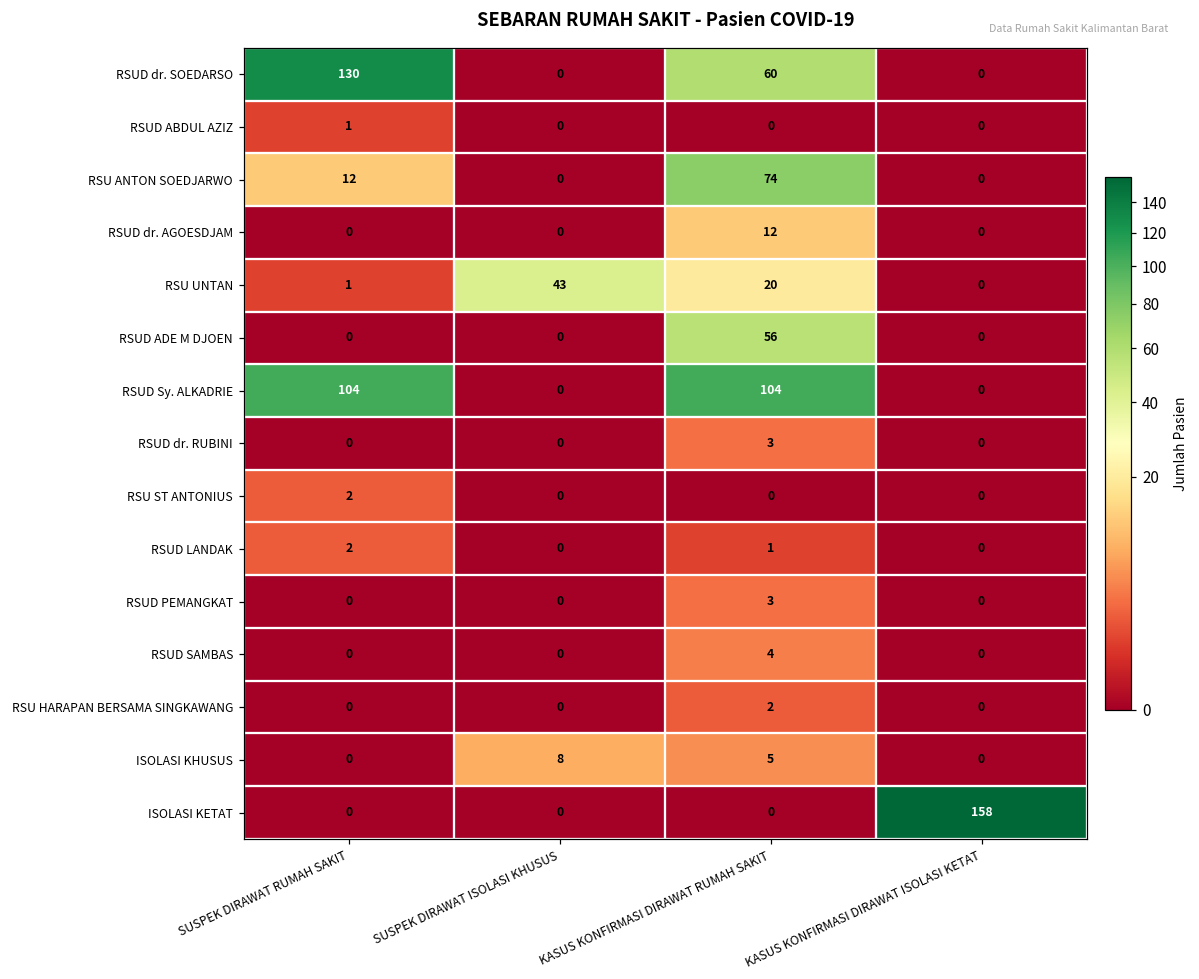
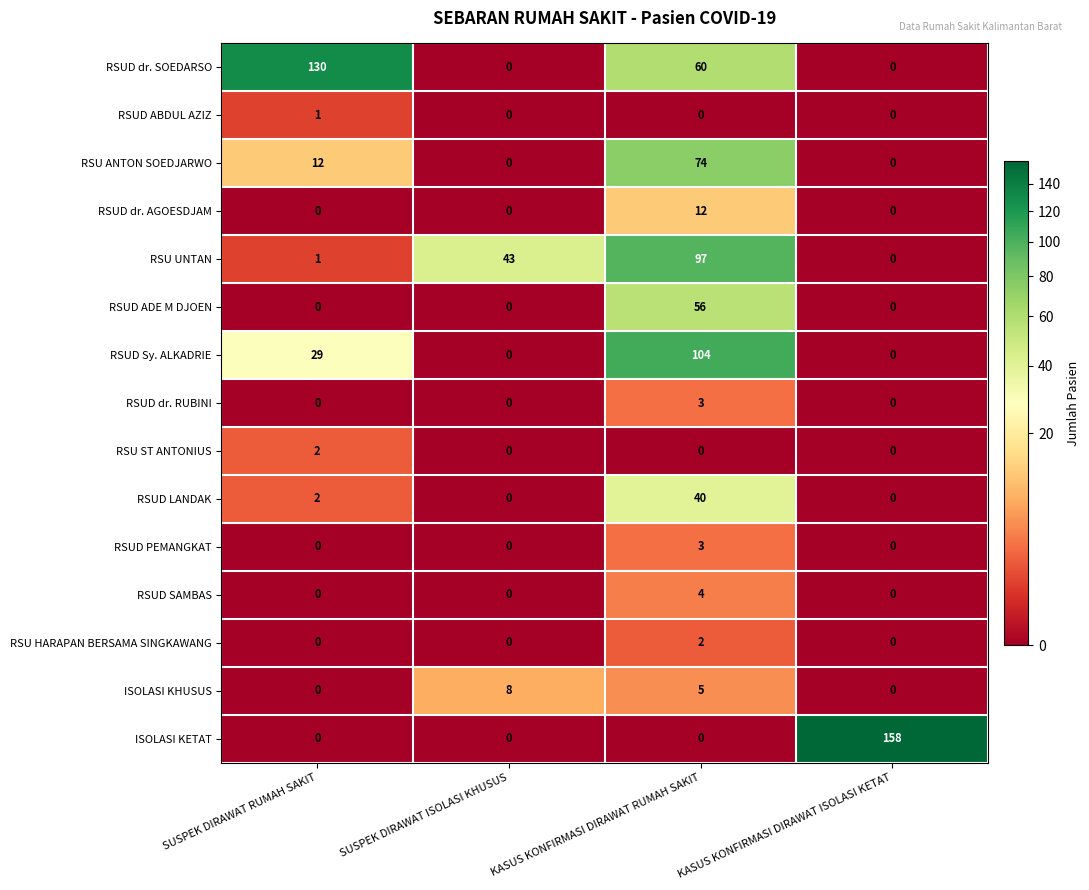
  {
    "RSUD dr. SOEDARSO": {
      "SUSPEK DIRAWAT RUMAH SAKIT": 130,
      "SUSPEK DIRAWAT ISOLASI KHUSUS": 0,
      "KASUS KONFIRMASI DIRAWAT RUMAH SAKIT": 60,
      "KASUS KONFIRMASI DIRAWAT ISOLASI KETAT": 0
    },
    "RSUD ABDUL AZIZ": {
      "SUSPEK DIRAWAT RUMAH SAKIT": 1,
      "SUSPEK DIRAWAT ISOLASI KHUSUS": 0,
      "KASUS KONFIRMASI DIRAWAT RUMAH SAKIT": 0,
      "KASUS KONFIRMASI DIRAWAT ISOLASI KETAT": 0
    },
    "RSU ANTON SOEDJARWO": {
      "SUSPEK DIRAWAT RUMAH SAKIT": 12,
      "SUSPEK DIRAWAT ISOLASI KHUSUS": 0,
      "KASUS KONFIRMASI DIRAWAT RUMAH SAKIT": 74,
      "KASUS KONFIRMASI DIRAWAT ISOLASI KETAT": 0
    },
    "RSUD dr. AGOESDJAM": {
      "SUSPEK DIRAWAT RUMAH SAKIT": 0,
      "SUSPEK DIRAWAT ISOLASI KHUSUS": 0,
      "KASUS KONFIRMASI DIRAWAT RUMAH SAKIT": 12,
      "KASUS KONFIRMASI DIRAWAT ISOLASI KETAT": 0
    },
    "RSU UNTAN": {
      "SUSPEK DIRAWAT RUMAH SAKIT": 1,
      "SUSPEK DIRAWAT ISOLASI KHUSUS": 43,
-     "KASUS KONFIRMASI DIRAWAT RUMAH SAKIT": 20,
+     "KASUS KONFIRMASI DIRAWAT RUMAH SAKIT": 97,
      "KASUS KONFIRMASI DIRAWAT ISOLASI KETAT": 0
    },
    "RSUD ADE M DJOEN": {
      "SUSPEK DIRAWAT RUMAH SAKIT": 0,
      "SUSPEK DIRAWAT ISOLASI KHUSUS": 0,
      "KASUS KONFIRMASI DIRAWAT RUMAH SAKIT": 56,
      "KASUS KONFIRMASI DIRAWAT ISOLASI KETAT": 0
    },
    "RSUD Sy. ALKADRIE": {
-     "SUSPEK DIRAWAT RUMAH SAKIT": 104,
+     "SUSPEK DIRAWAT RUMAH SAKIT": 29,
      "SUSPEK DIRAWAT ISOLASI KHUSUS": 0,
      "KASUS KONFIRMASI DIRAWAT RUMAH SAKIT": 104,
      "KASUS KONFIRMASI DIRAWAT ISOLASI KETAT": 0
    },
    "RSUD dr. RUBINI": {
      "SUSPEK DIRAWAT RUMAH SAKIT": 0,
      "SUSPEK DIRAWAT ISOLASI KHUSUS": 0,
      "KASUS KONFIRMASI DIRAWAT RUMAH SAKIT": 3,
      "KASUS KONFIRMASI DIRAWAT ISOLASI KETAT": 0
    },
    "RSU ST ANTONIUS": {
      "SUSPEK DIRAWAT RUMAH SAKIT": 2,
      "SUSPEK DIRAWAT ISOLASI KHUSUS": 0,
      "KASUS KONFIRMASI DIRAWAT RUMAH SAKIT": 0,
      "KASUS KONFIRMASI DIRAWAT ISOLASI KETAT": 0
    },
    "RSUD LANDAK": {
      "SUSPEK DIRAWAT RUMAH SAKIT": 2,
      "SUSPEK DIRAWAT ISOLASI KHUSUS": 0,
-     "KASUS KONFIRMASI DIRAWAT RUMAH SAKIT": 1,
+     "KASUS KONFIRMASI DIRAWAT RUMAH SAKIT": 40,
      "KASUS KONFIRMASI DIRAWAT ISOLASI KETAT": 0
    },
    "RSUD PEMANGKAT": {
      "SUSPEK DIRAWAT RUMAH SAKIT": 0,
      "SUSPEK DIRAWAT ISOLASI KHUSUS": 0,
      "KASUS KONFIRMASI DIRAWAT RUMAH SAKIT": 3,
      "KASUS KONFIRMASI DIRAWAT ISOLASI KETAT": 0
    },
    "RSUD SAMBAS": {
      "SUSPEK DIRAWAT RUMAH SAKIT": 0,
      "SUSPEK DIRAWAT ISOLASI KHUSUS": 0,
      "KASUS KONFIRMASI DIRAWAT RUMAH SAKIT": 4,
      "KASUS KONFIRMASI DIRAWAT ISOLASI KETAT": 0
    },
    "RSU HARAPAN BERSAMA SINGKAWANG": {
      "SUSPEK DIRAWAT RUMAH SAKIT": 0,
      "SUSPEK DIRAWAT ISOLASI KHUSUS": 0,
      "KASUS KONFIRMASI DIRAWAT RUMAH SAKIT": 2,
      "KASUS KONFIRMASI DIRAWAT ISOLASI KETAT": 0
    },
    "ISOLASI KHUSUS": {
      "SUSPEK DIRAWAT RUMAH SAKIT": 0,
      "SUSPEK DIRAWAT ISOLASI KHUSUS": 8,
      "KASUS KONFIRMASI DIRAWAT RUMAH SAKIT": 5,
      "KASUS KONFIRMASI DIRAWAT ISOLASI KETAT": 0
    },
    "ISOLASI KETAT": {
      "SUSPEK DIRAWAT RUMAH SAKIT": 0,
      "SUSPEK DIRAWAT ISOLASI KHUSUS": 0,
      "KASUS KONFIRMASI DIRAWAT RUMAH SAKIT": 0,
      "KASUS KONFIRMASI DIRAWAT ISOLASI KETAT": 158
    }
  }
